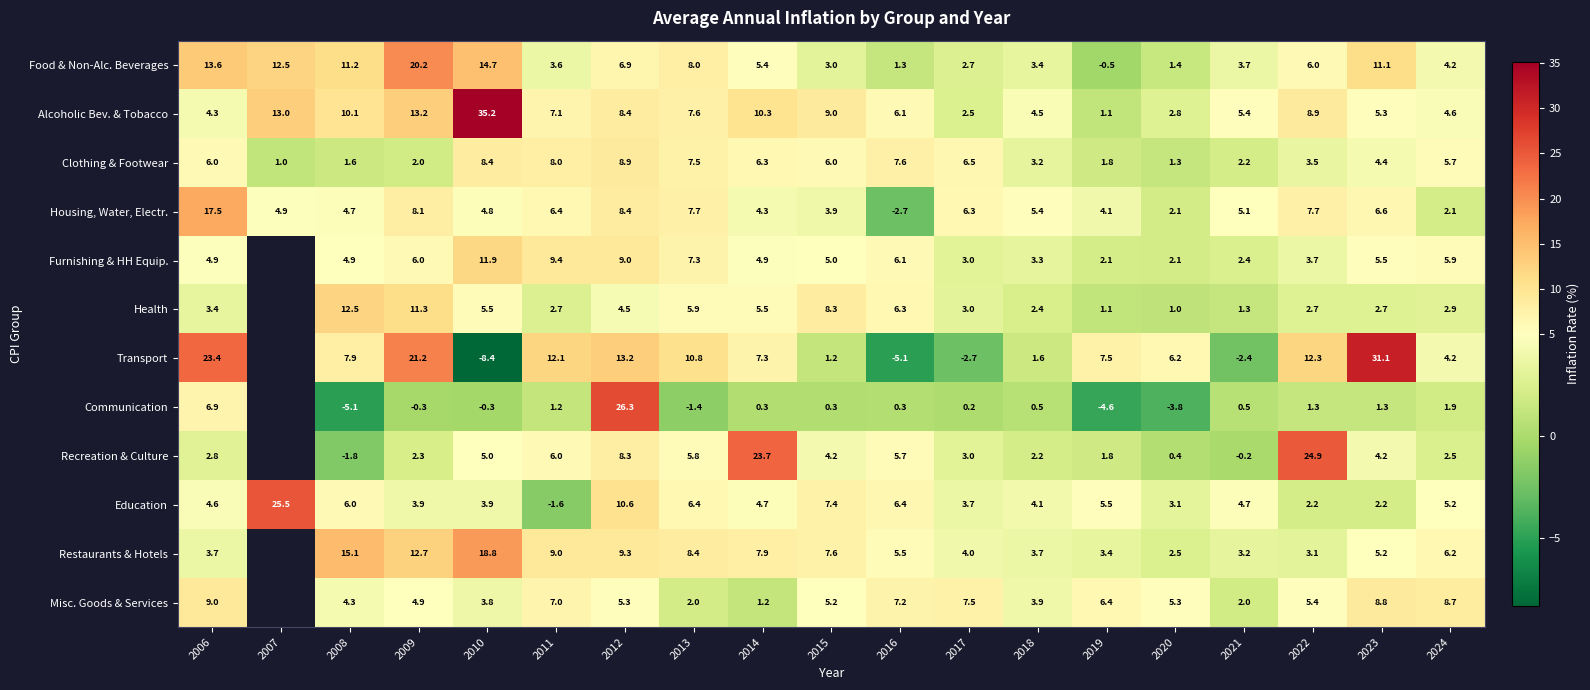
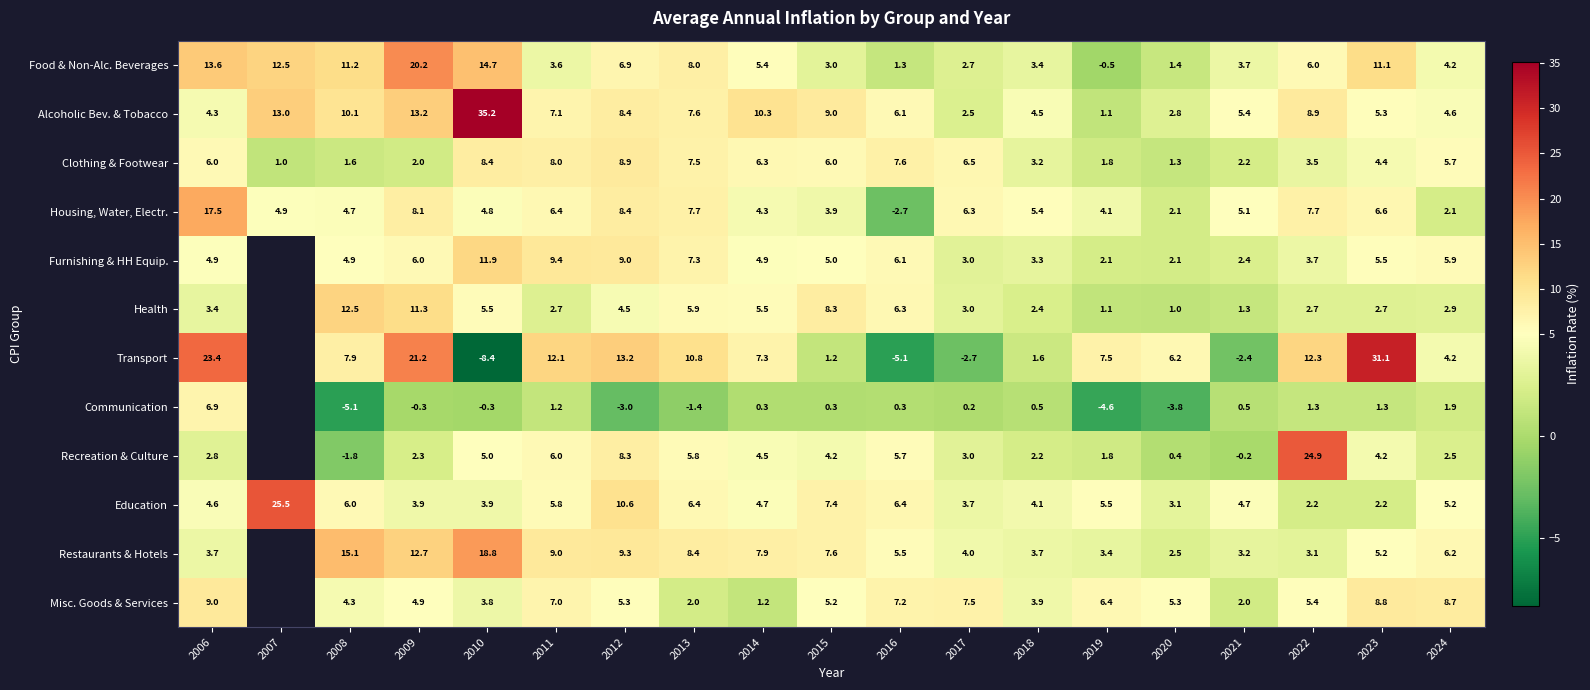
  {
    "Communication": {
      "2006": 6.9,
      "2008": -5.1,
      "2009": -0.3,
      "2010": -0.3,
      "2011": 1.2,
-     "2012": 26.3,
+     "2012": -3.0,
      "2013": -1.4,
      "2014": 0.3,
      "2015": 0.3,
      "2016": 0.3,
      "2017": 0.2,
      "2018": 0.5,
      "2019": -4.6,
      "2020": -3.8,
      "2021": 0.5,
      "2022": 1.3,
      "2023": 1.3,
      "2024": 1.9
    },
    "Recreation & Culture": {
      "2006": 2.8,
      "2008": -1.8,
      "2009": 2.3,
      "2010": 5.0,
      "2011": 6.0,
      "2012": 8.3,
      "2013": 5.8,
-     "2014": 23.7,
+     "2014": 4.5,
      "2015": 4.2,
      "2016": 5.7,
      "2017": 3.0,
      "2018": 2.2,
      "2019": 1.8,
      "2020": 0.4,
      "2021": -0.2,
      "2022": 24.9,
      "2023": 4.2,
      "2024": 2.5
    },
    "Education": {
      "2006": 4.6,
      "2007": 25.5,
      "2008": 6.0,
      "2009": 3.9,
      "2010": 3.9,
-     "2011": -1.6,
+     "2011": 5.8,
      "2012": 10.6,
      "2013": 6.4,
      "2014": 4.7,
      "2015": 7.4,
      "2016": 6.4,
      "2017": 3.7,
      "2018": 4.1,
      "2019": 5.5,
      "2020": 3.1,
      "2021": 4.7,
      "2022": 2.2,
      "2023": 2.2,
      "2024": 5.2
    }
  }
